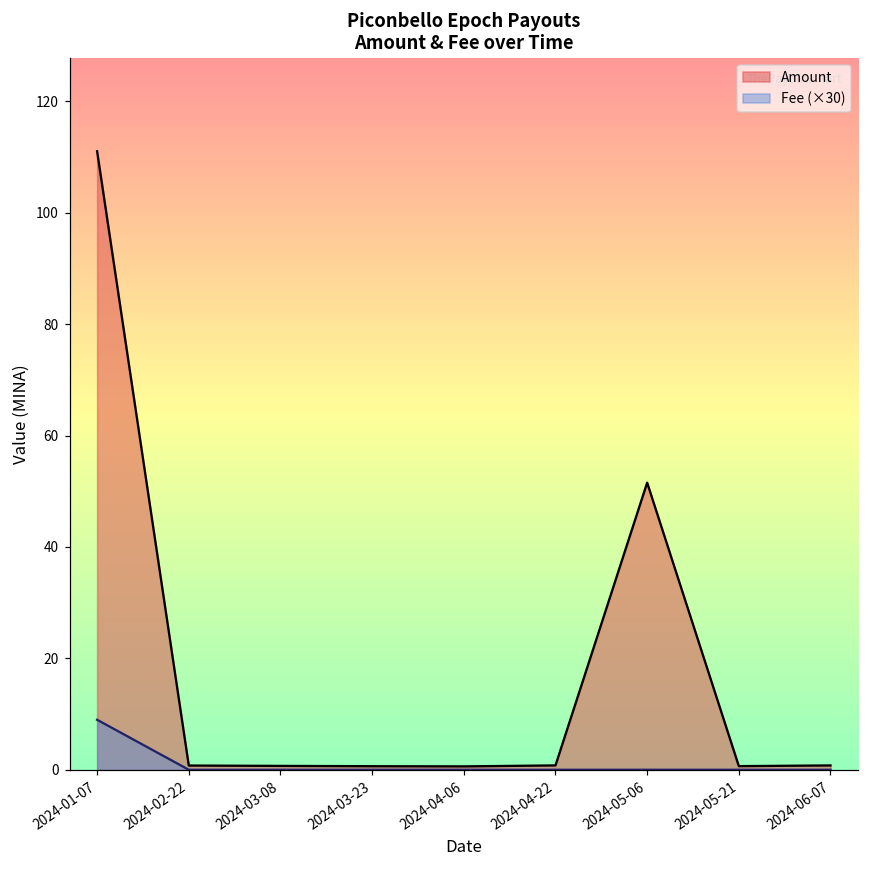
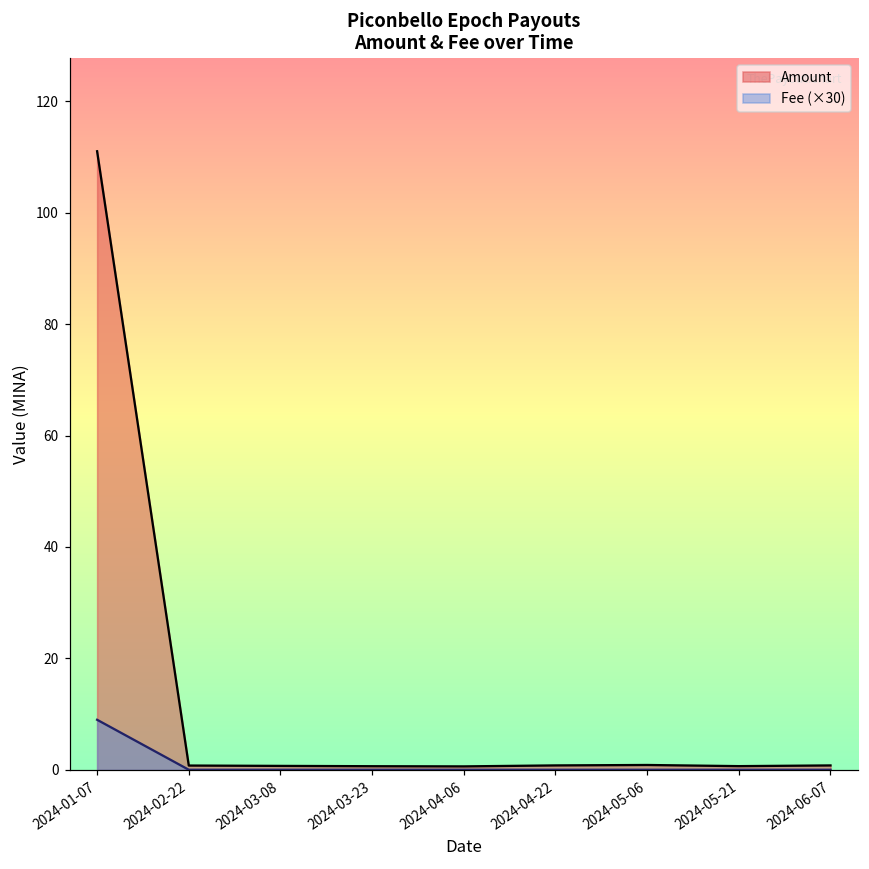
  {
    "Amount": {
      "2024-01-07": 111,
      "2024-02-22": 1,
      "2024-03-08": 1,
      "2024-03-23": 1,
      "2024-04-06": 1,
      "2024-04-22": 1,
-     "2024-05-06": 52,
+     "2024-05-06": 1,
      "2024-05-21": 1,
      "2024-06-07": 1
    },
    "Fee (×30)": {
      "2024-01-07": 9,
      "2024-02-22": 0,
      "2024-03-08": 0,
      "2024-03-23": 0,
      "2024-04-06": 0,
      "2024-04-22": 0,
      "2024-05-06": 0,
      "2024-05-21": 0,
      "2024-06-07": 0
    }
  }
